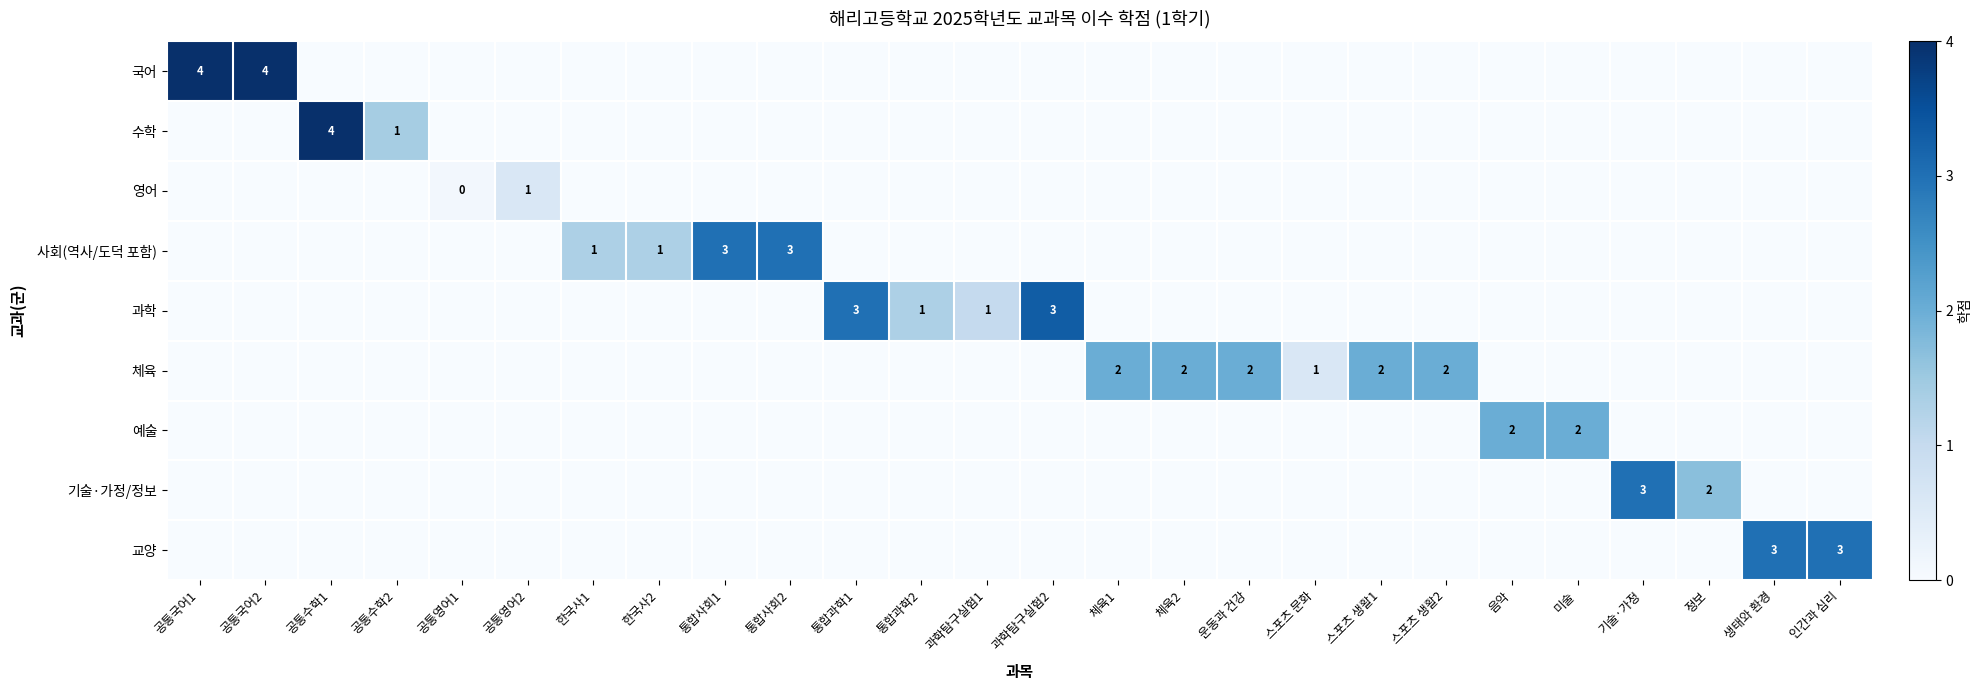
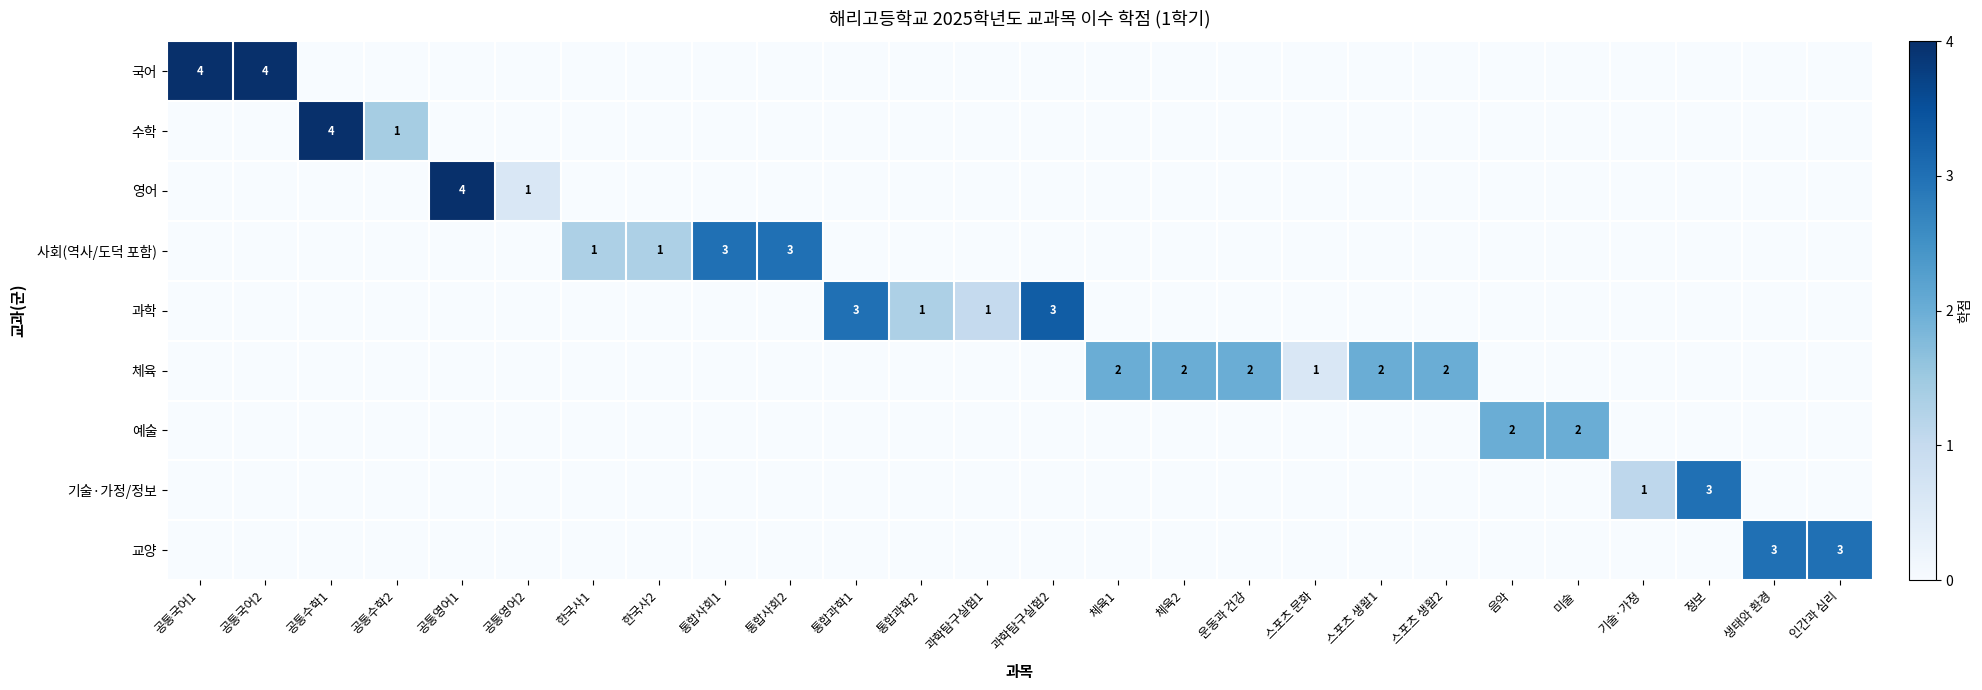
  {
    "국어": {
      "공통국어1": 4,
      "공통국어2": 4
    },
    "수학": {
      "공통수학1": 4,
      "공통수학2": 1
    },
    "영어": {
-     "공통영어1": 0,
+     "공통영어1": 4,
      "공통영어2": 1
    },
    "사회(역사/도덕 포함)": {
      "한국사1": 1,
      "한국사2": 1,
      "통합사회1": 3,
      "통합사회2": 3
    },
    "과학": {
      "통합과학1": 3,
      "통합과학2": 1,
      "과학탐구실험1": 1,
      "과학탐구실험2": 3
    },
    "체육": {
      "체육1": 2,
      "체육2": 2,
      "운동과 건강": 2,
      "스포츠 문화": 1,
      "스포츠 생활1": 2,
      "스포츠 생활2": 2
    },
    "예술": {
      "음악": 2,
      "미술": 2
    },
    "기술·가정/정보": {
-     "기술·가정": 3,
-     "정보": 2
+     "기술·가정": 1,
+     "정보": 3
    },
    "교양": {
      "생태와 환경": 3,
      "인간과 심리": 3
    }
  }
